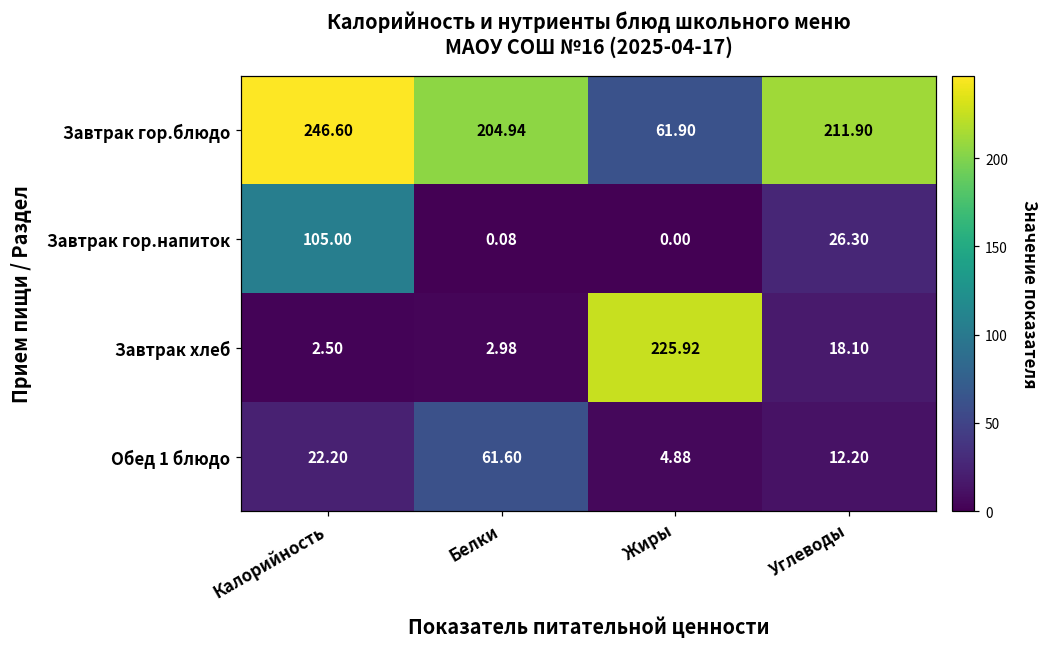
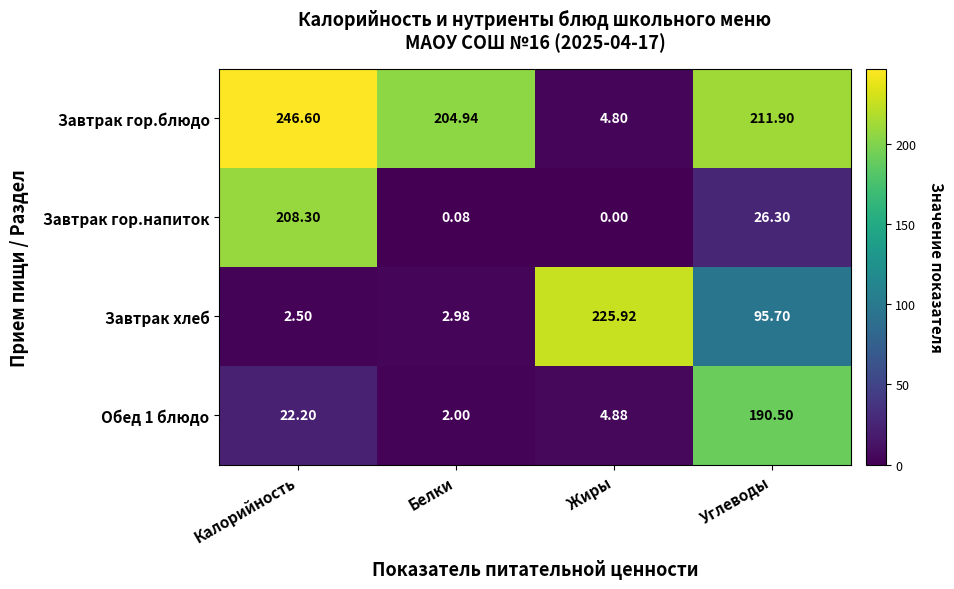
  {
    "Завтрак гор.блюдо": {
      "Калорийность": 246.60,
      "Белки": 204.94,
-     "Жиры": 61.90,
+     "Жиры": 4.80,
      "Углеводы": 211.90
    },
    "Завтрак гор.напиток": {
-     "Калорийность": 105.00,
+     "Калорийность": 208.30,
      "Белки": 0.08,
      "Жиры": 0.00,
      "Углеводы": 26.30
    },
    "Завтрак хлеб": {
      "Калорийность": 2.50,
      "Белки": 2.98,
      "Жиры": 225.92,
-     "Углеводы": 18.10
+     "Углеводы": 95.70
    },
    "Обед 1 блюдо": {
      "Калорийность": 22.20,
-     "Белки": 61.60,
+     "Белки": 2.00,
      "Жиры": 4.88,
-     "Углеводы": 12.20
+     "Углеводы": 190.50
    }
  }
